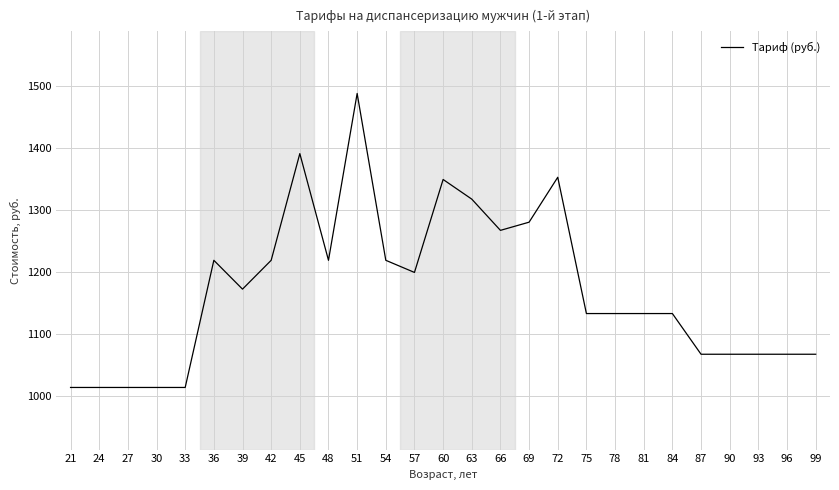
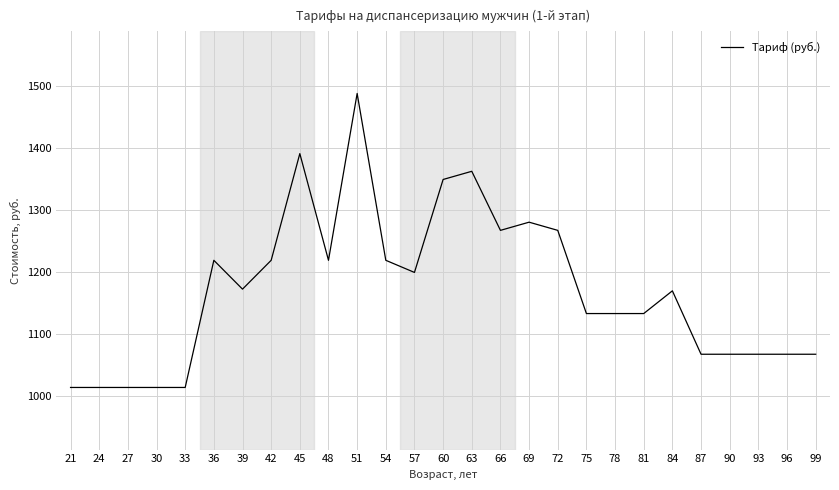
  {
    "21": 1010,
    "24": 1010,
    "27": 1010,
    "30": 1010,
    "33": 1010,
    "36": 1220,
    "39": 1170,
    "42": 1220,
    "45": 1390,
    "48": 1220,
    "51": 1490,
    "54": 1220,
    "57": 1200,
    "60": 1350,
-   "63": 1320,
+   "63": 1360,
    "66": 1270,
    "69": 1280,
-   "72": 1350,
+   "72": 1270,
    "75": 1130,
    "78": 1130,
    "81": 1130,
-   "84": 1130,
+   "84": 1170,
    "87": 1070,
    "90": 1070,
    "93": 1070,
    "96": 1070,
    "99": 1070
  }
